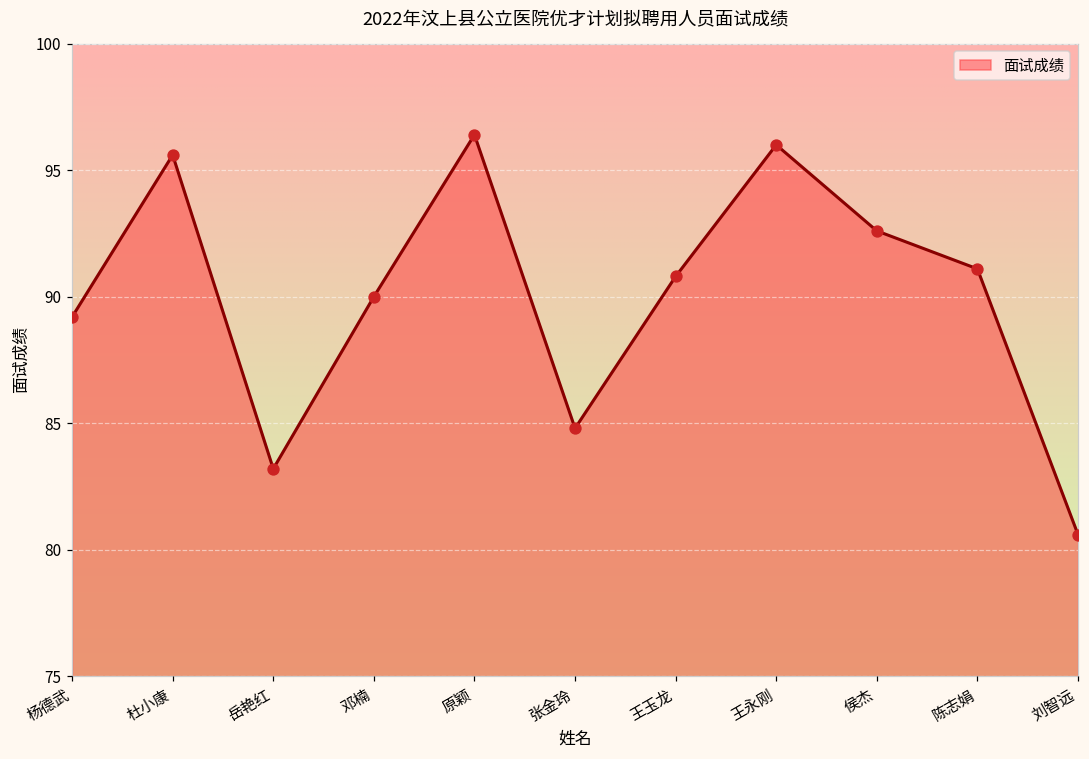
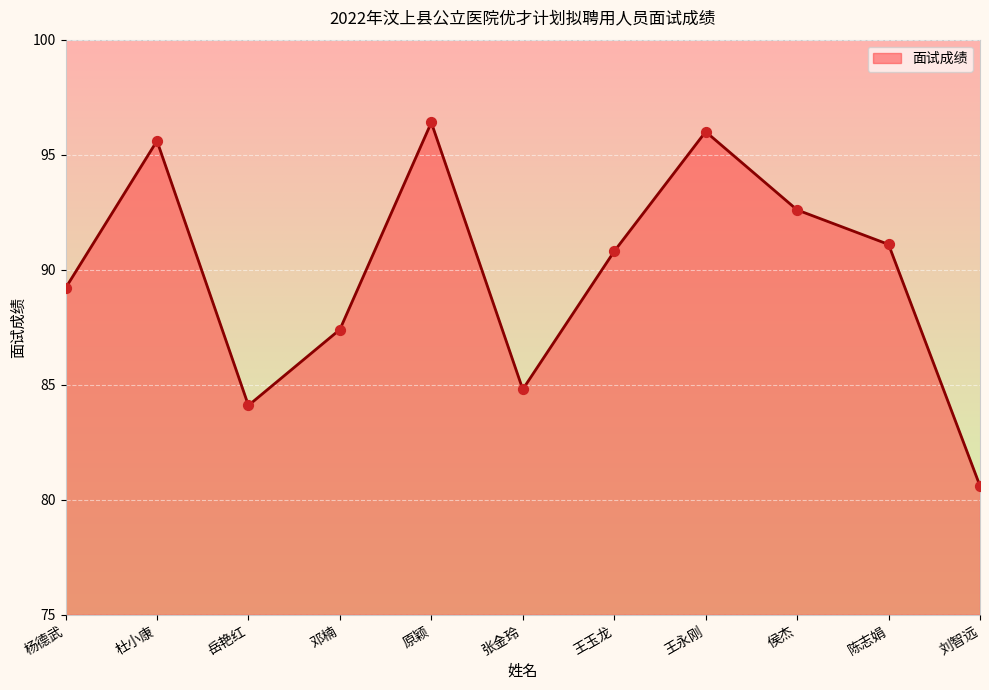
  {
    "杨德武": 89.2,
    "杜小康": 95.6,
-   "岳艳红": 83.2,
-   "邓楠": 90.0,
+   "岳艳红": 84.1,
+   "邓楠": 87.4,
    "原颖": 96.4,
    "张金玲": 84.8,
    "王玉龙": 90.8,
    "王永刚": 96.0,
    "侯杰": 92.6,
    "陈志娟": 91.1,
    "刘智远": 80.6
  }
